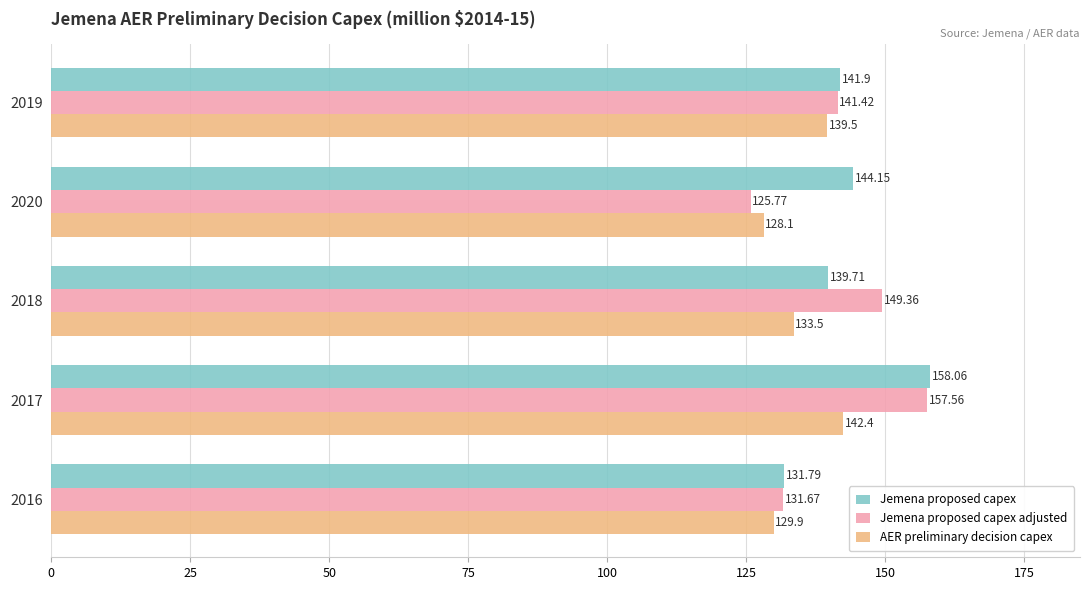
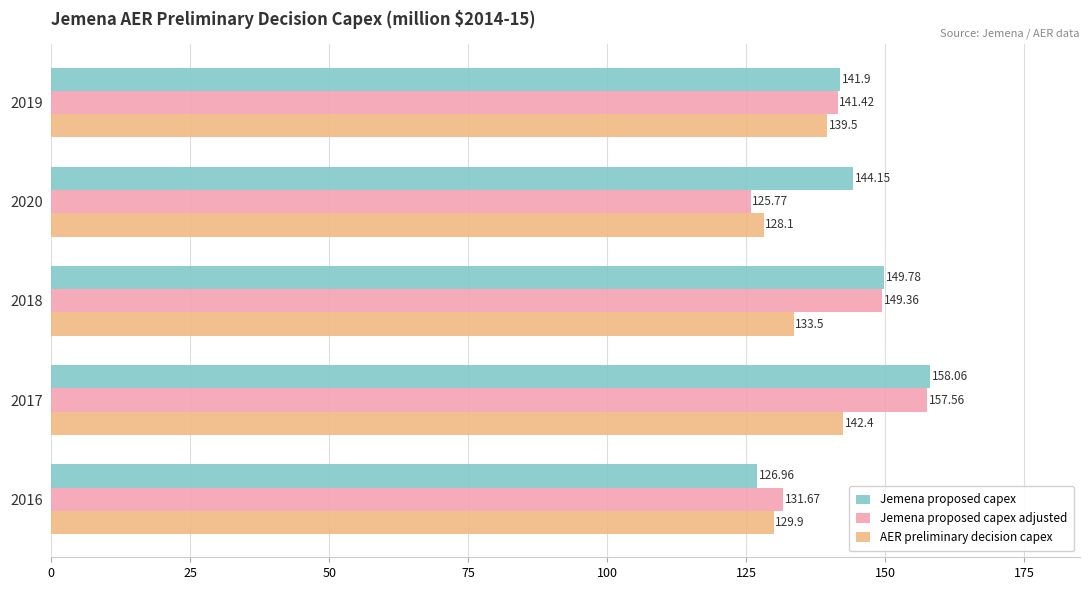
  {
    "Jemena proposed capex": {
      "2019": 141.9,
      "2020": 144.15,
-     "2018": 139.71,
+     "2018": 149.78,
      "2017": 158.06,
-     "2016": 131.79
+     "2016": 126.96
    }
  }
